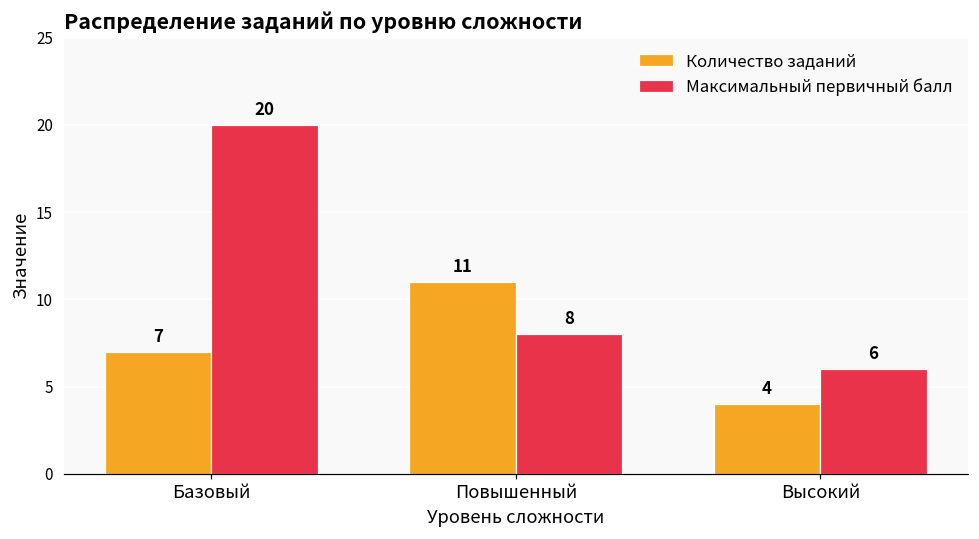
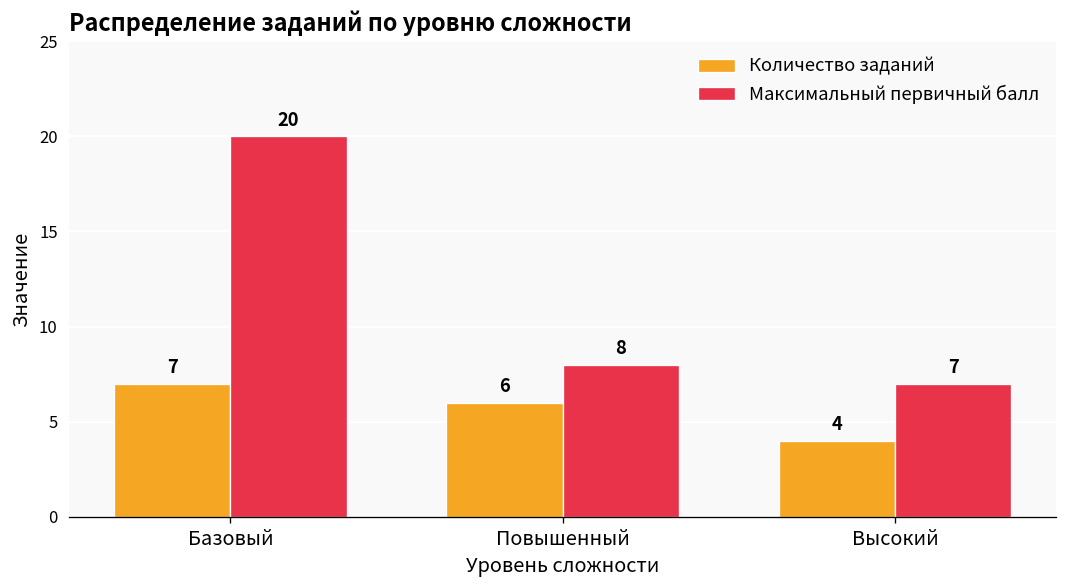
  {
    "Количество заданий": {
      "Базовый": 7,
-     "Повышенный": 11,
+     "Повышенный": 6,
      "Высокий": 4
    },
    "Максимальный первичный балл": {
      "Базовый": 20,
      "Повышенный": 8,
-     "Высокий": 6
+     "Высокий": 7
    }
  }
